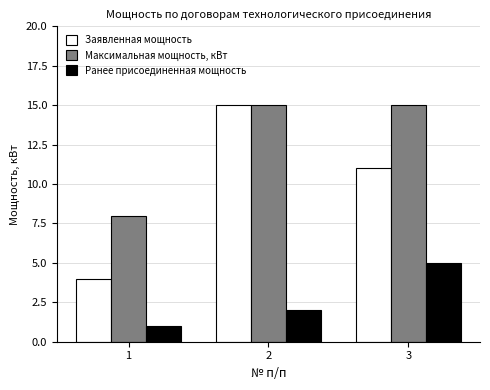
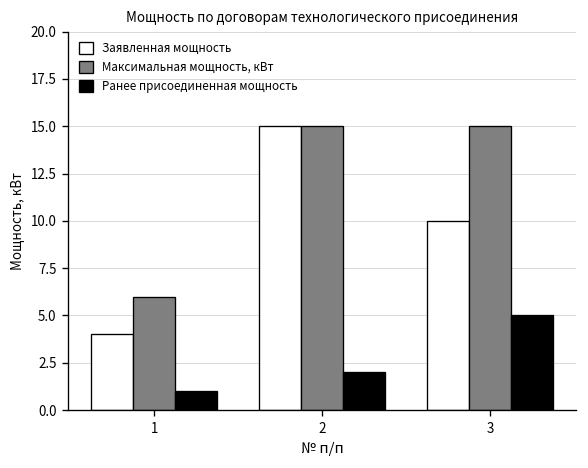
  {
    "Заявленная мощность": {
      "1": 4,
      "2": 15,
-     "3": 11
+     "3": 10
    },
    "Максимальная мощность, кВт": {
-     "1": 8,
+     "1": 6,
      "2": 15,
      "3": 15
    },
    "Ранее присоединенная мощность": {
      "1": 1,
      "2": 2,
      "3": 5
    }
  }
